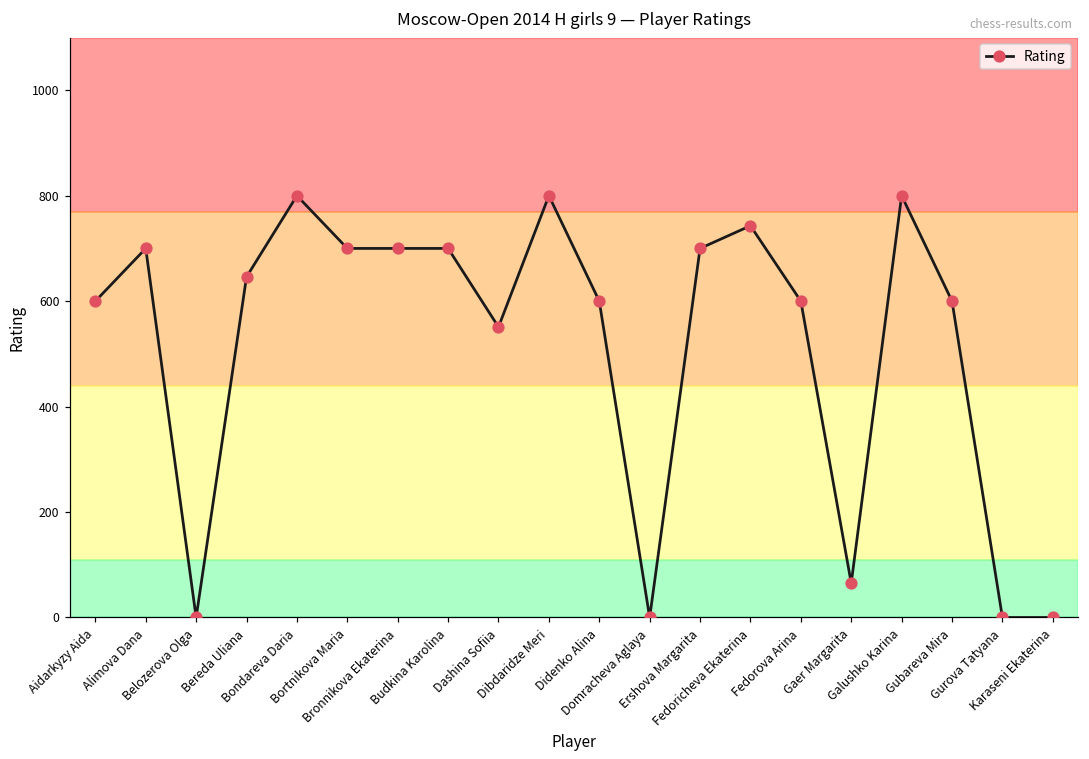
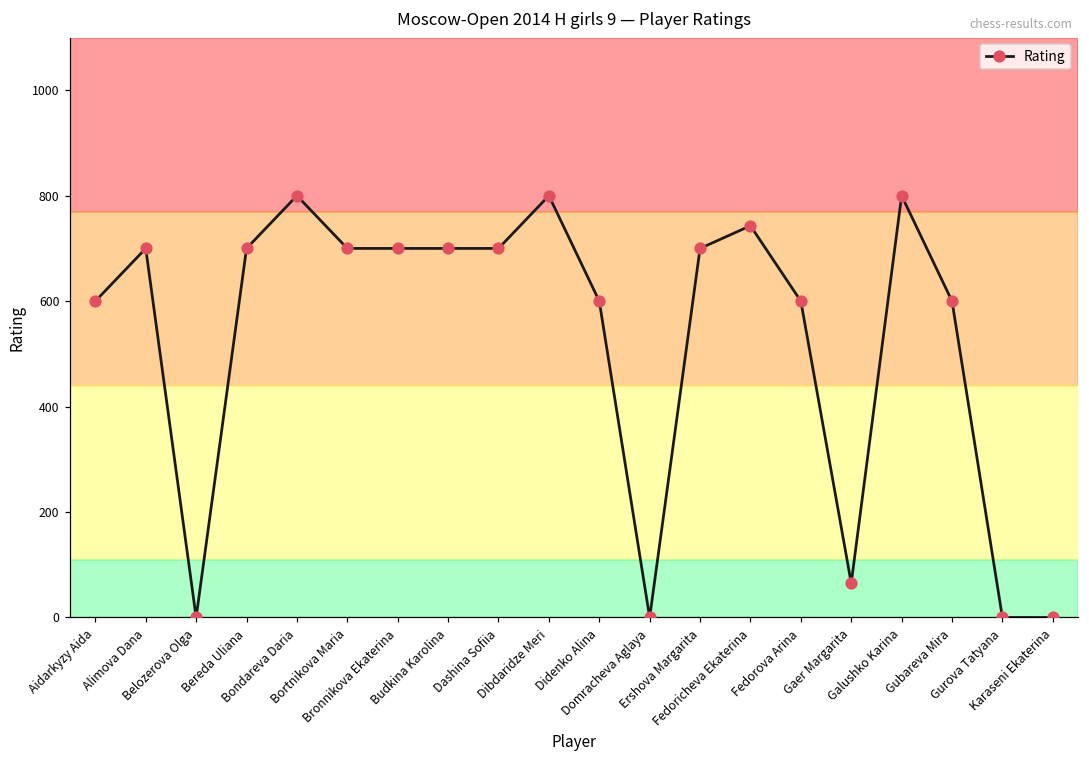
  {
    "Aidarkyzy Aida": 600,
    "Alimova Dana": 700,
    "Belozerova Olga": 0,
-   "Bereda Uliana": 650,
+   "Bereda Uliana": 700,
    "Bondareva Daria": 800,
    "Bortnikova Maria": 700,
    "Bronnikova Ekaterina": 700,
    "Budkina Karolina": 700,
-   "Dashina Sofiia": 550,
+   "Dashina Sofiia": 700,
    "Dibdaridze Meri": 800,
    "Didenko Alina": 600,
    "Domracheva Aglaya": 0,
    "Ershova Margarita": 700,
    "Fedoricheva Ekaterina": 740,
    "Fedorova Arina": 600,
    "Gaer Margarita": 70,
    "Galushko Karina": 800,
    "Gubareva Mira": 600,
    "Gurova Tatyana": 0,
    "Karaseni Ekaterina": 0
  }
